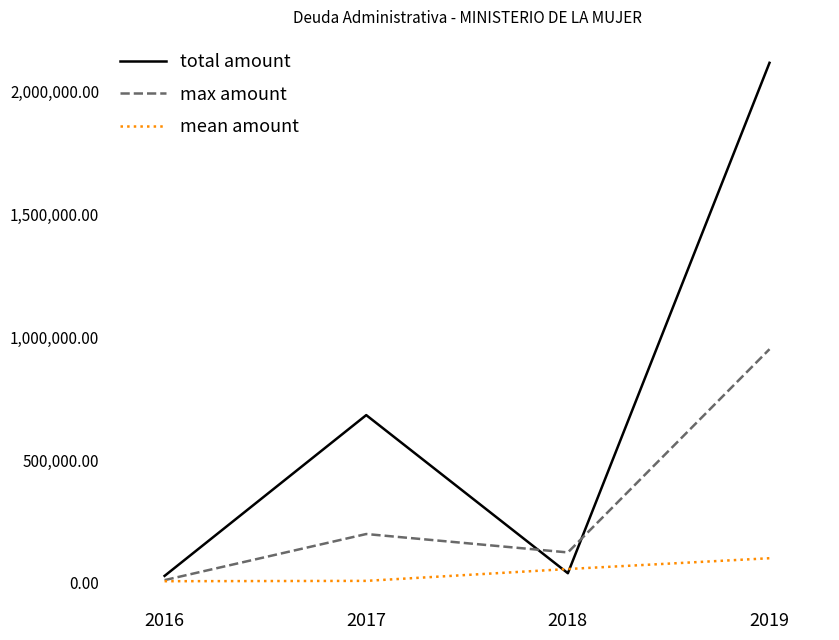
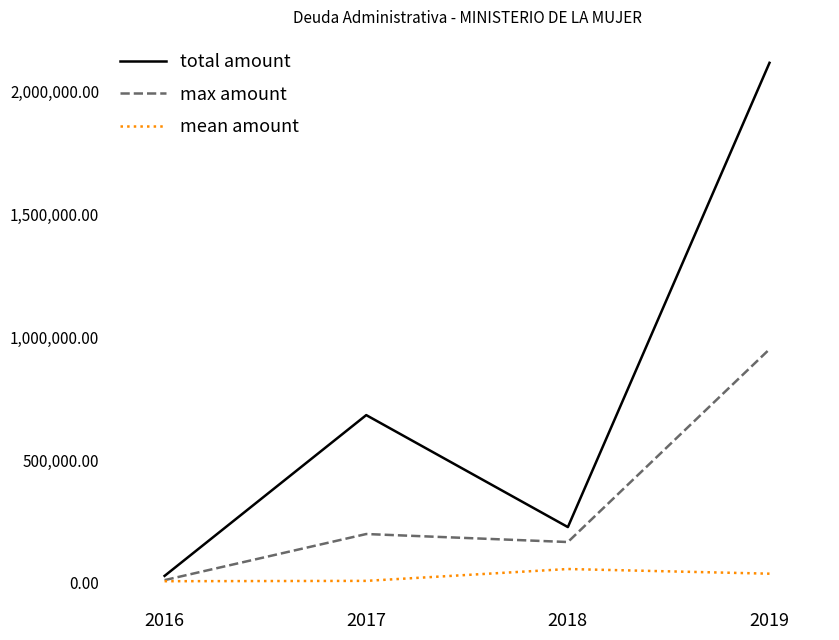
  {
    "total amount": {
      "2016": "30,000",
      "2017": "680,000",
-     "2018": "40,000",
+     "2018": "230,000",
      "2019": "2,110,000"
    },
    "max amount": {
      "2017": "200,000",
-     "2018": "120,000",
+     "2018": "170,000",
      "2019": "950,000"
    },
    "mean amount": {
      "2017": "10,000",
      "2018": "60,000",
-     "2019": "100,000"
+     "2019": "40,000"
    }
  }
